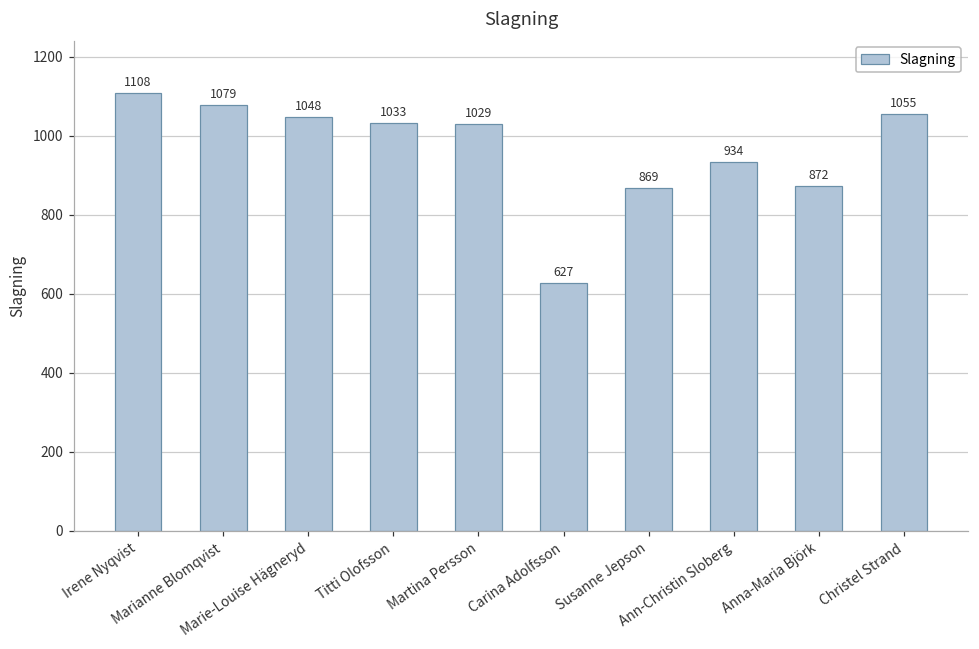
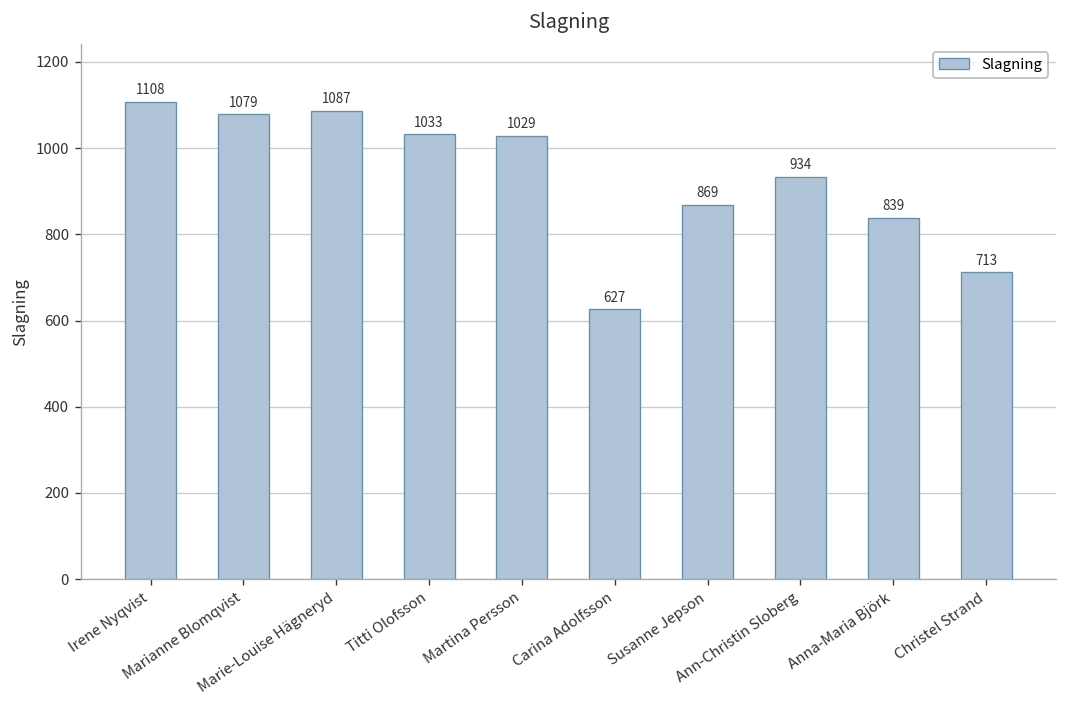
  {
    "Irene Nyqvist": 1108,
    "Marianne Blomqvist": 1079,
-   "Marie-Louise Hägneryd": 1048,
+   "Marie-Louise Hägneryd": 1087,
    "Titti Olofsson": 1033,
    "Martina Persson": 1029,
    "Carina Adolfsson": 627,
    "Susanne Jepson": 869,
    "Ann-Christin Sloberg": 934,
-   "Anna-Maria Björk": 872,
-   "Christel Strand": 1055
+   "Anna-Maria Björk": 839,
+   "Christel Strand": 713
  }
